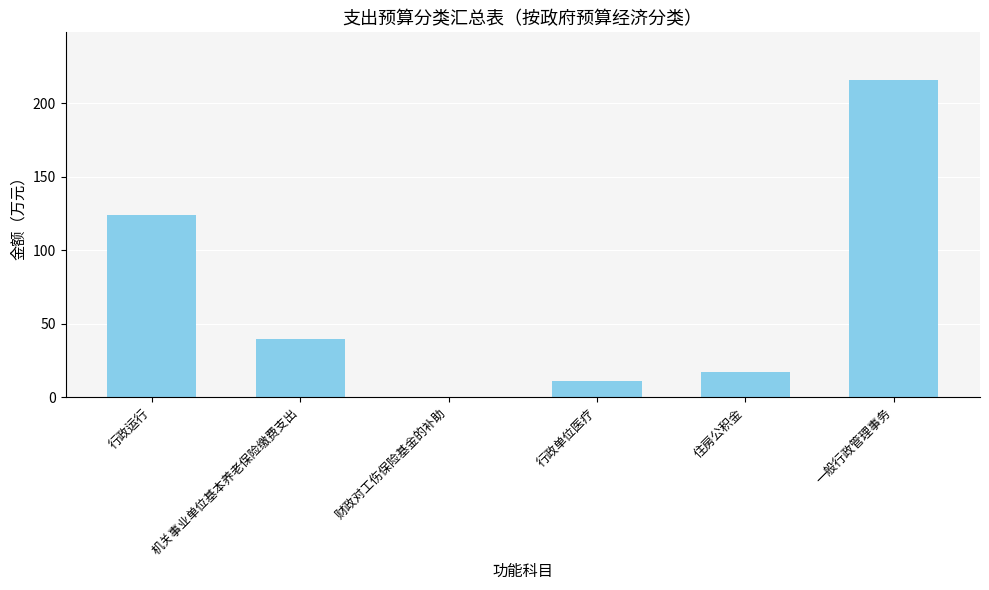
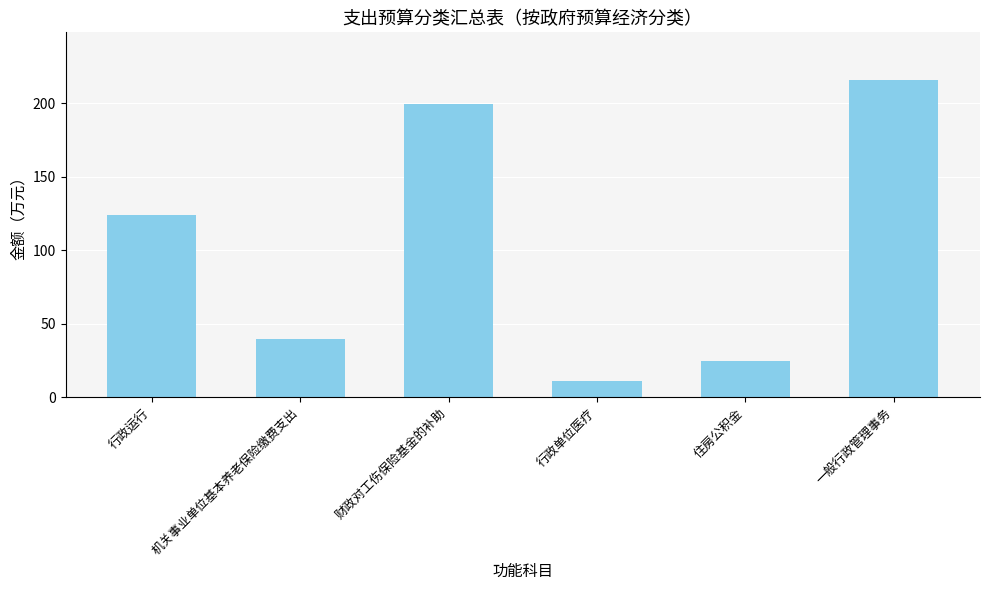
  {
    "行政运行": 124,
    "机关事业单位基本养老保险缴费支出": 40,
-   "财政对工伤保险基金的补助": 0,
+   "财政对工伤保险基金的补助": 200,
    "行政单位医疗": 11,
-   "住房公积金": 17,
+   "住房公积金": 25,
    "一般行政管理事务": 216
  }
